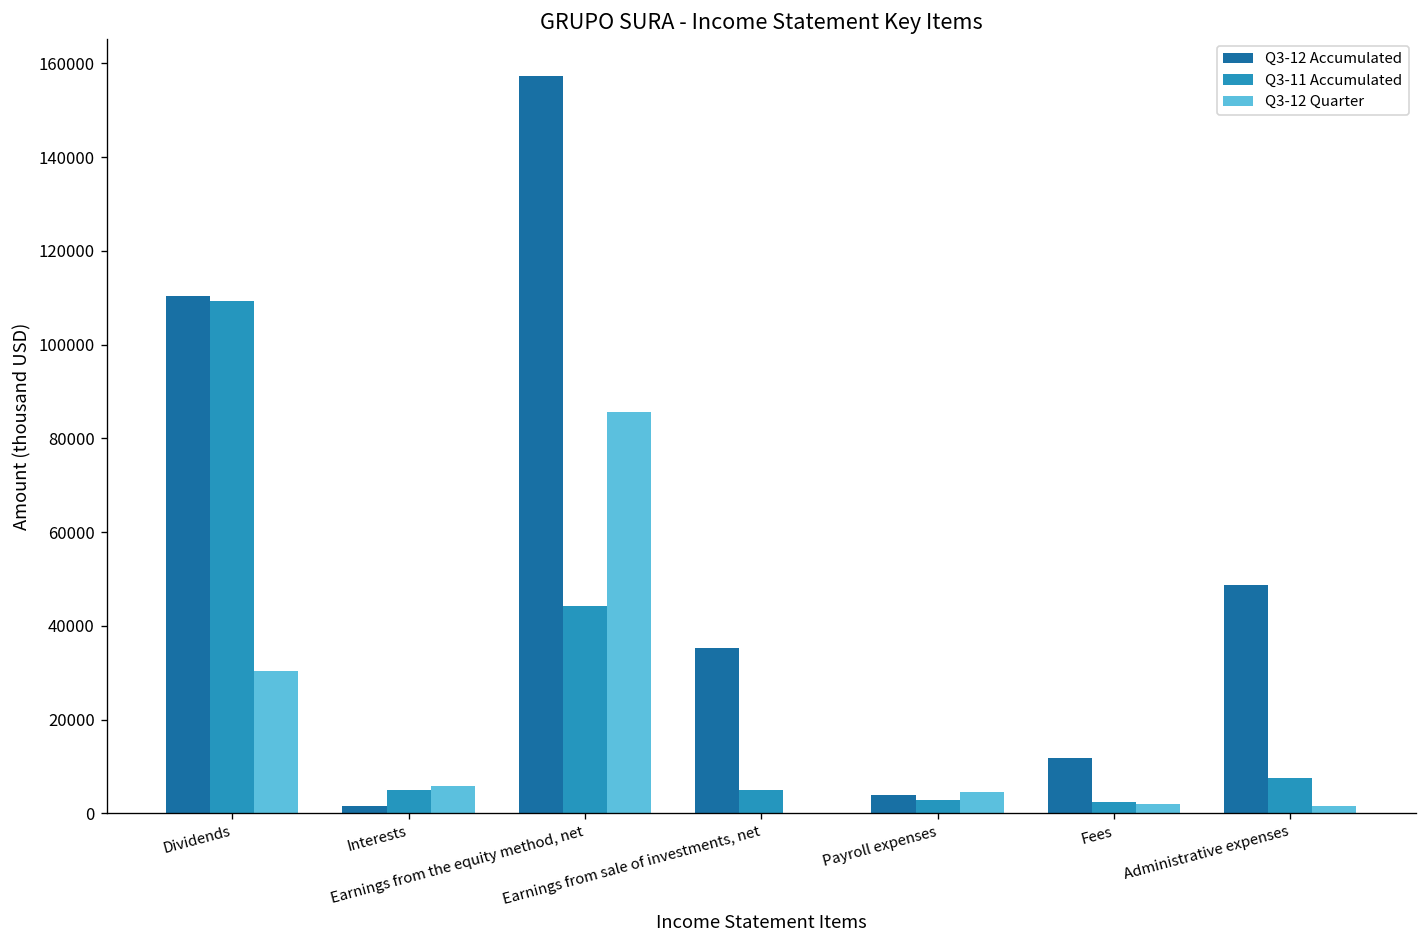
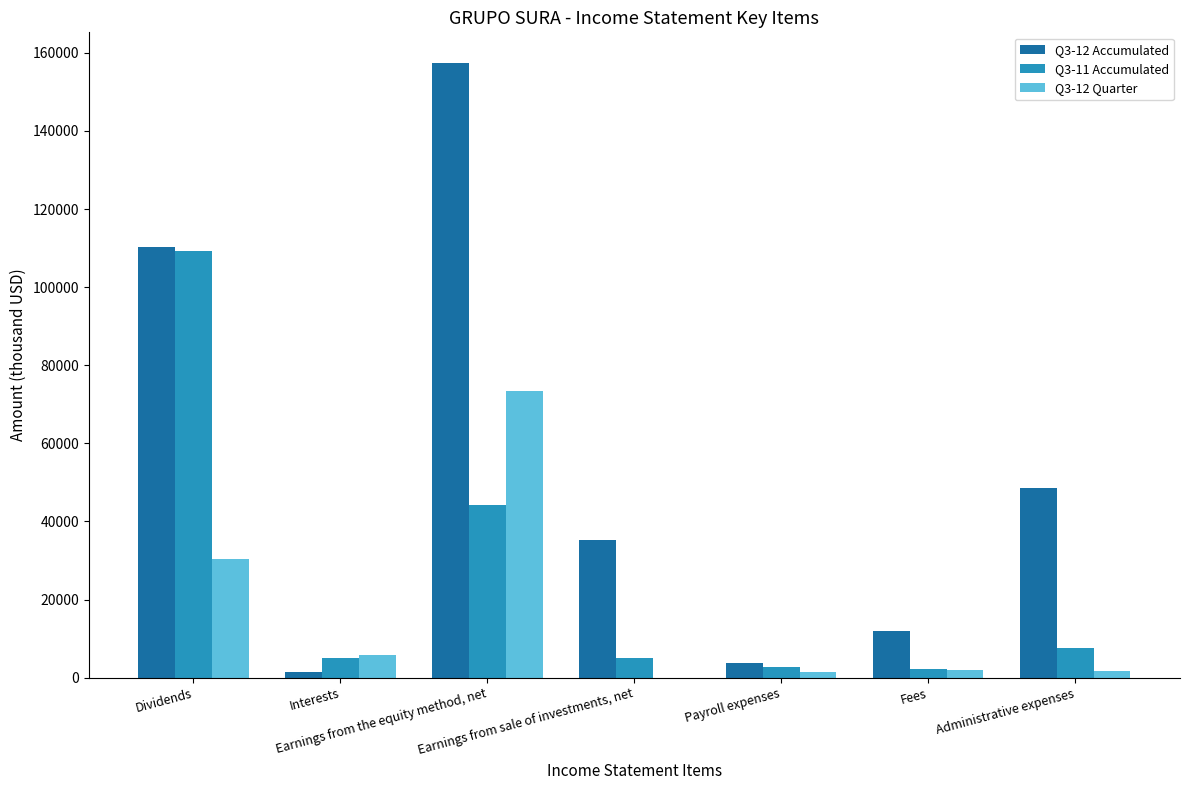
  {
    "Q3-12 Quarter": {
      "Dividends": 30000,
      "Interests": 6000,
-     "Earnings from the equity method, net": 86000,
+     "Earnings from the equity method, net": 73000,
      "Earnings from sale of investments, net": 0,
-     "Payroll expenses": 5000,
+     "Payroll expenses": 1000,
      "Fees": 2000,
      "Administrative expenses": 2000
    }
  }
